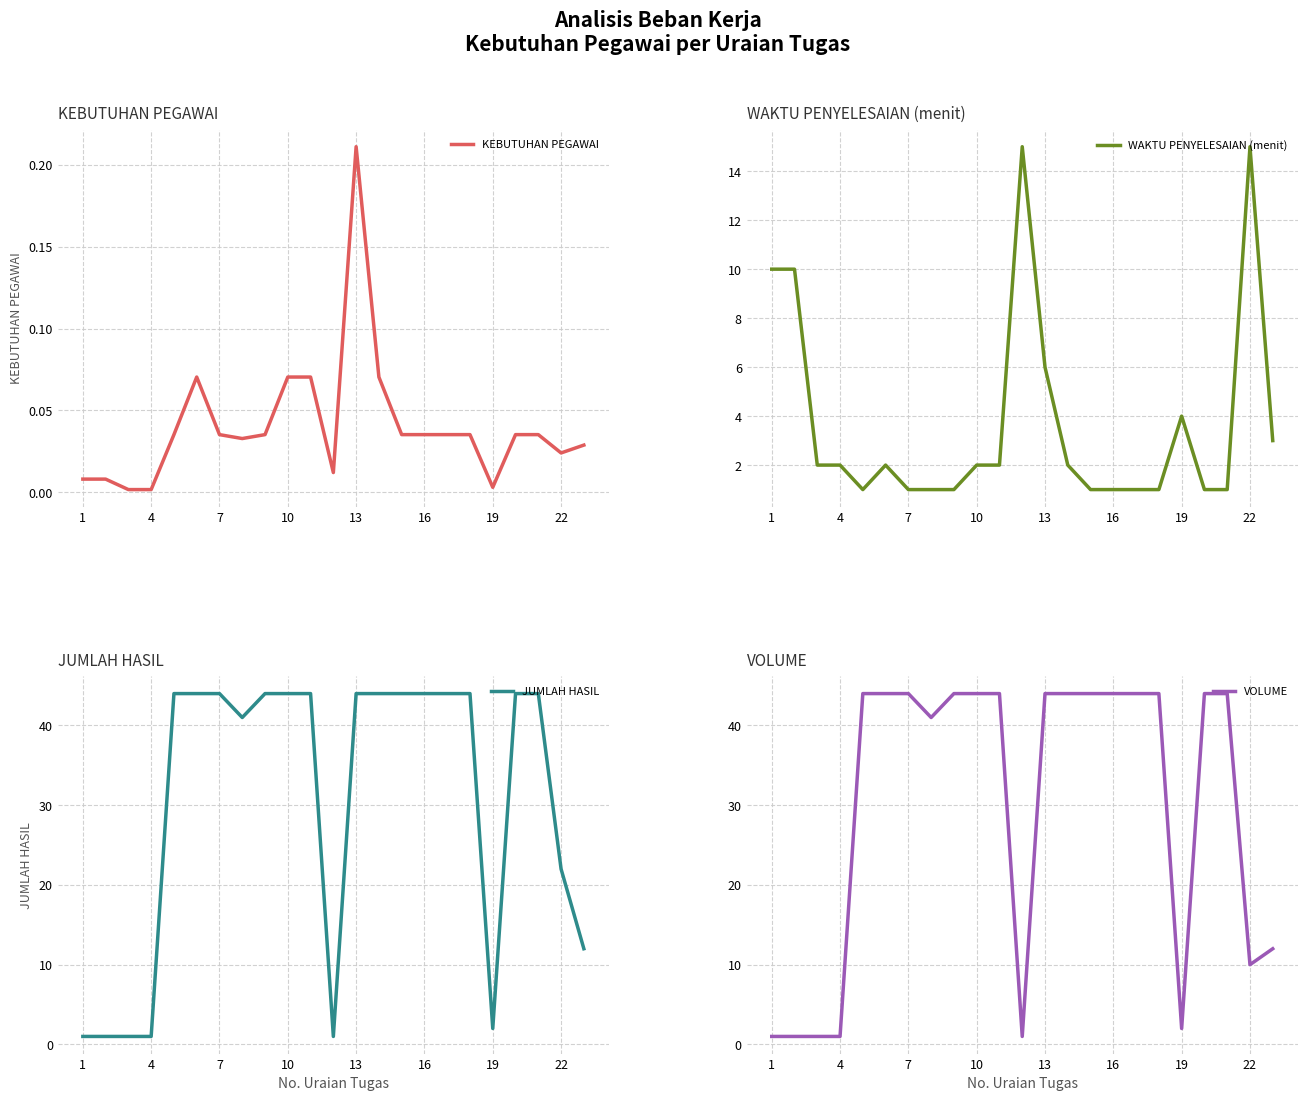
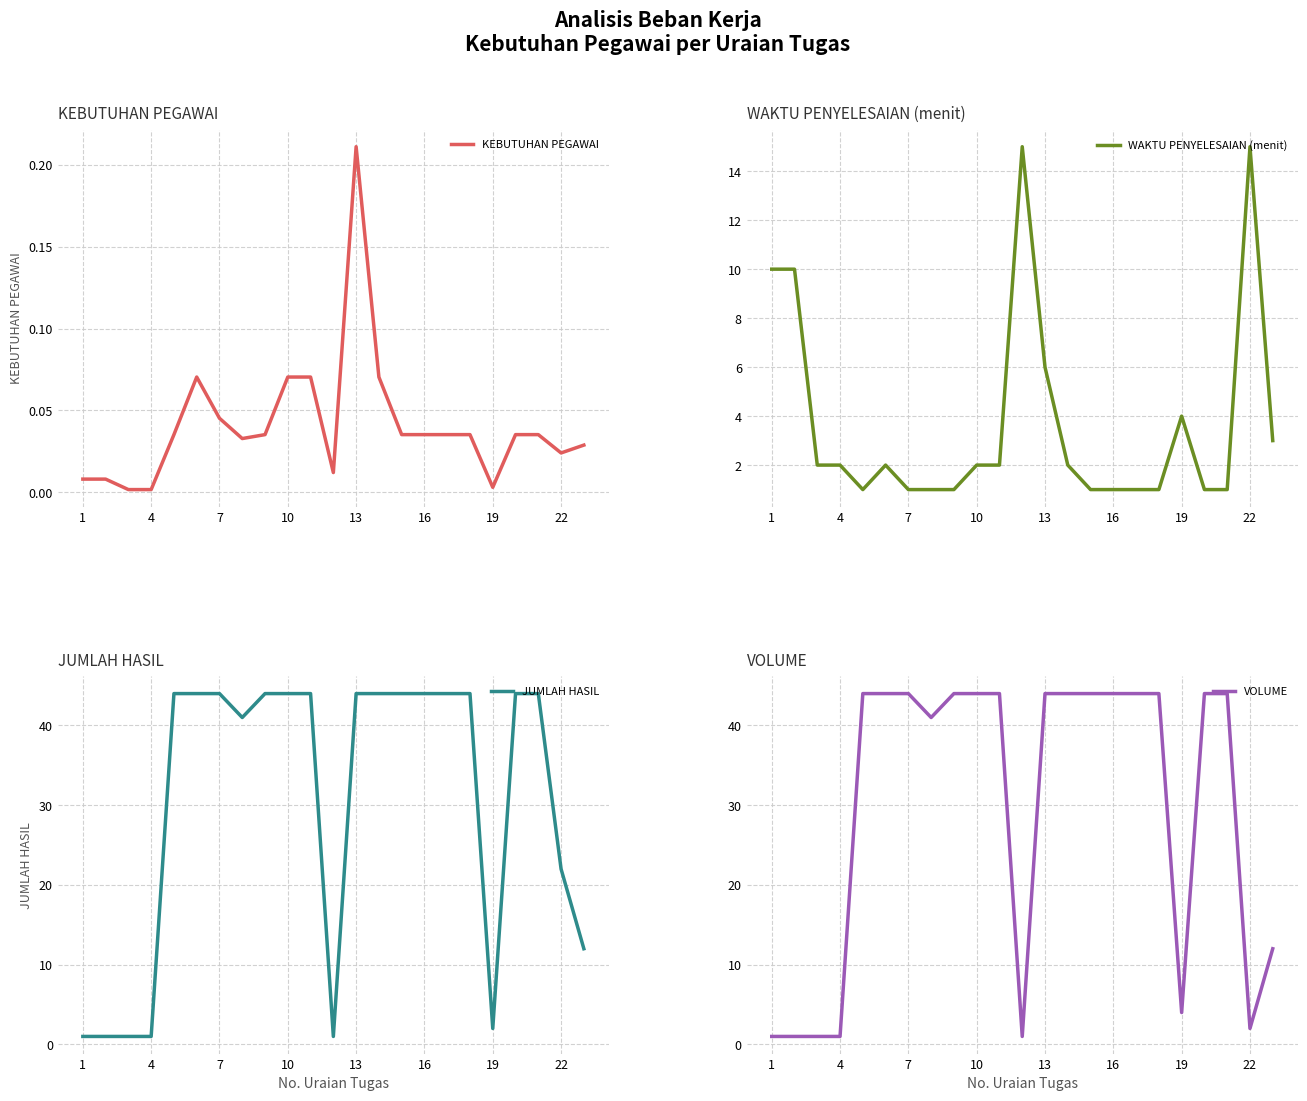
  {
    "KEBUTUHAN PEGAWAI": {
      "1": 0.008,
      "4": 0.002,
-     "7": 0.035,
+     "7": 0.045,
      "10": 0.070,
      "13": 0.211,
      "16": 0.035,
      "19": 0.003,
      "22": 0.024
    },
    "WAKTU PENYELESAIAN (menit)": {
      "1": 10.0,
      "4": 2.0,
      "7": 1.0,
      "10": 2.0,
      "13": 6.0,
      "16": 1.0,
      "19": 4.0,
      "22": 15.0
    },
    "JUMLAH HASIL": {
      "1": 1,
      "4": 1,
      "7": 44,
      "10": 44,
      "13": 44,
      "16": 44,
      "19": 2,
      "22": 22
    },
    "VOLUME": {
      "1": 1,
      "4": 1,
      "7": 44,
      "10": 44,
      "13": 44,
      "16": 44,
-     "19": 2,
-     "22": 10
+     "19": 4,
+     "22": 2
    }
  }
